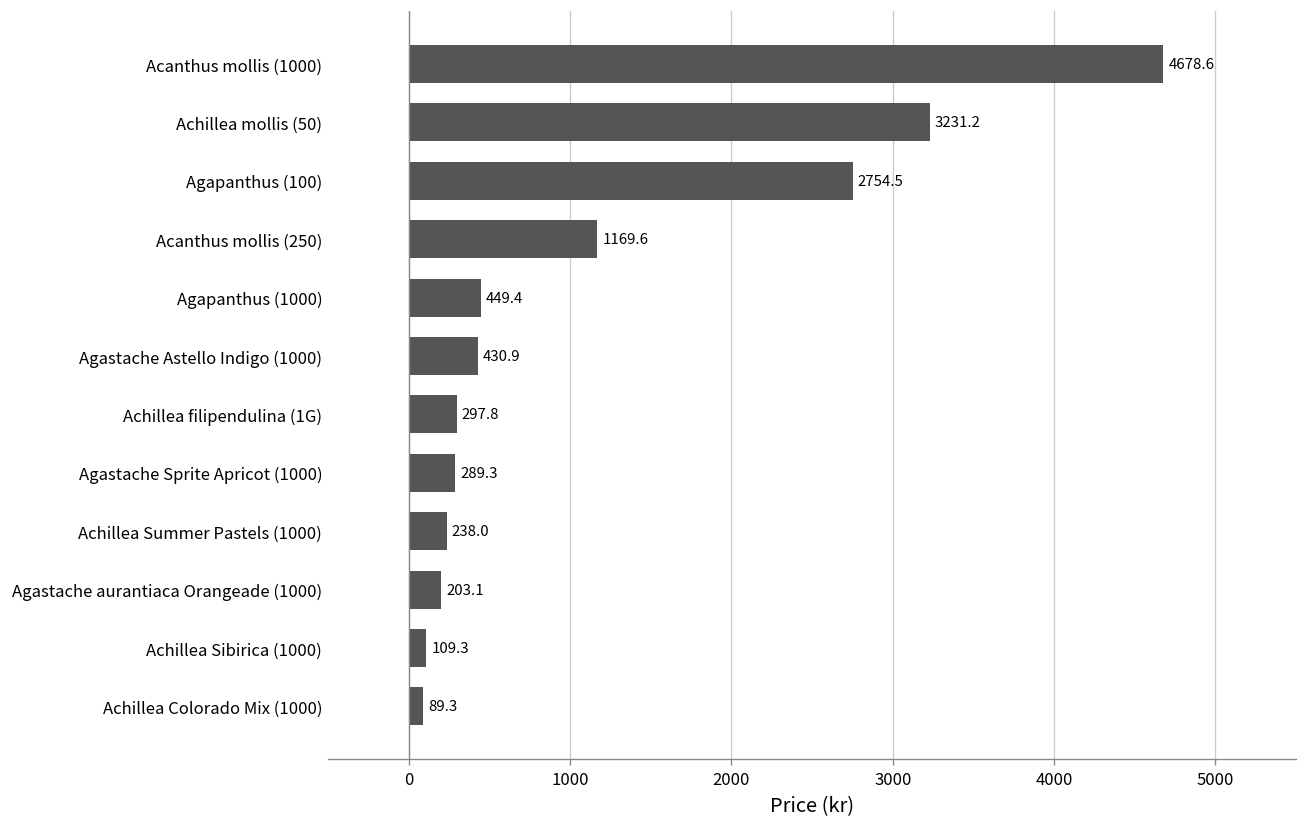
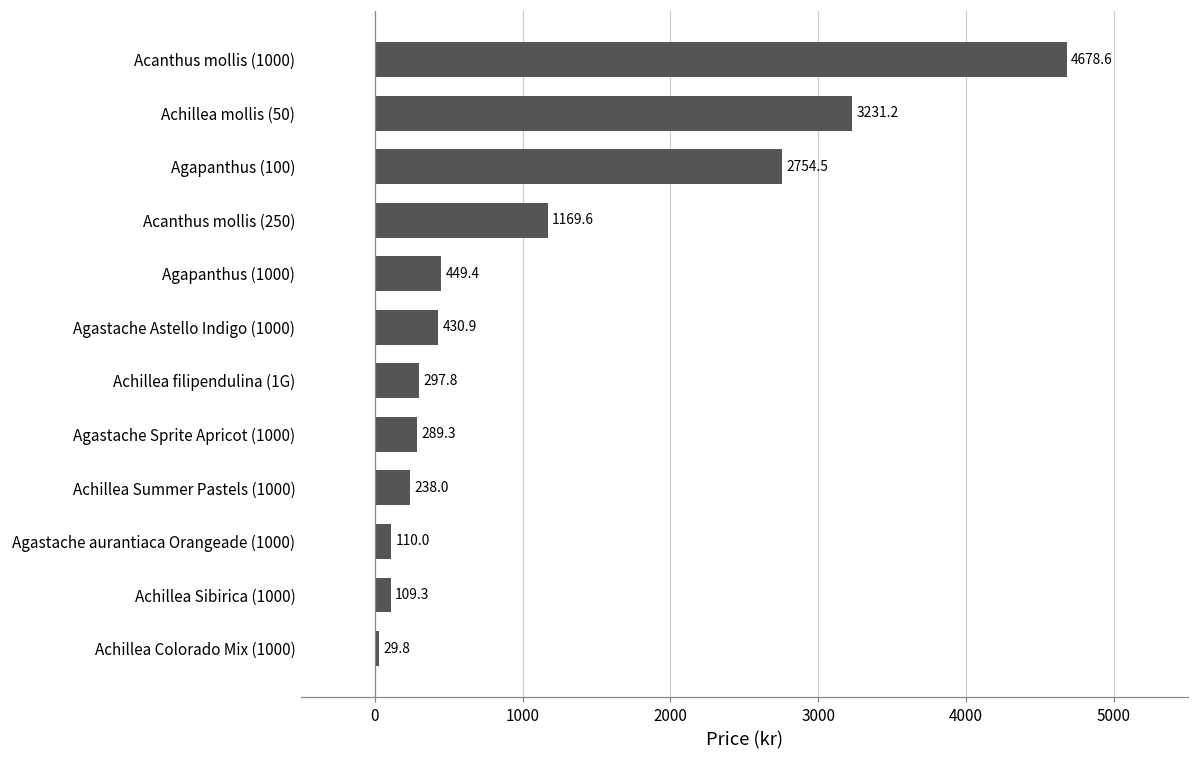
  {
    "Acanthus mollis (1000)": 4678.6,
    "Achillea mollis (50)": 3231.2,
    "Agapanthus (100)": 2754.5,
    "Acanthus mollis (250)": 1169.6,
    "Agapanthus (1000)": 449.4,
    "Agastache Astello Indigo (1000)": 430.9,
    "Achillea filipendulina (1G)": 297.8,
    "Agastache Sprite Apricot (1000)": 289.3,
    "Achillea Summer Pastels (1000)": 238.0,
-   "Agastache aurantiaca Orangeade (1000)": 203.1,
+   "Agastache aurantiaca Orangeade (1000)": 110.0,
    "Achillea Sibirica (1000)": 109.3,
-   "Achillea Colorado Mix (1000)": 89.3
+   "Achillea Colorado Mix (1000)": 29.8
  }
